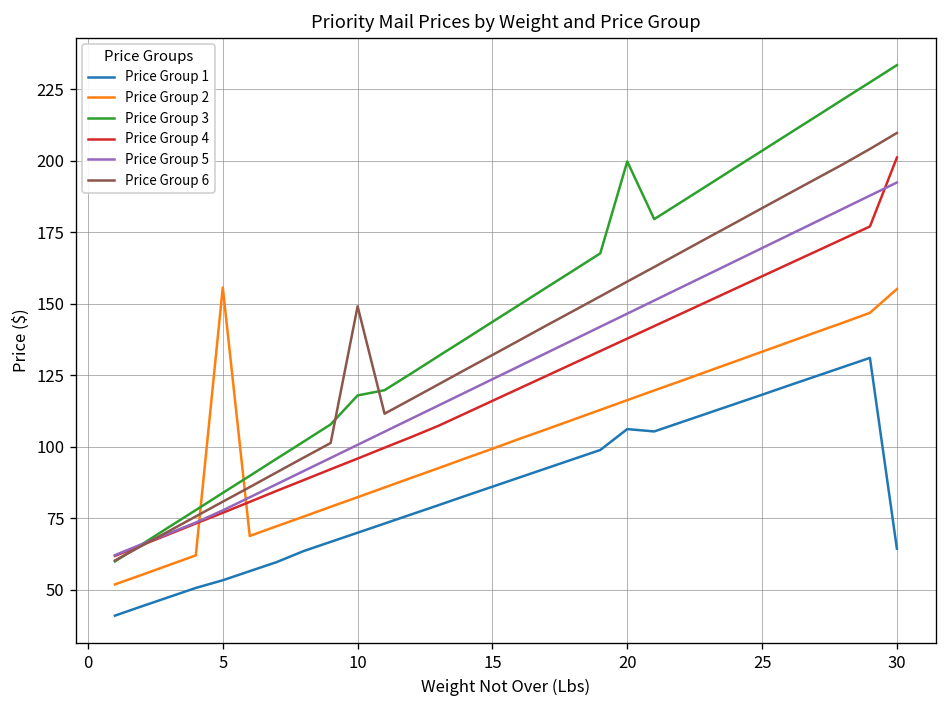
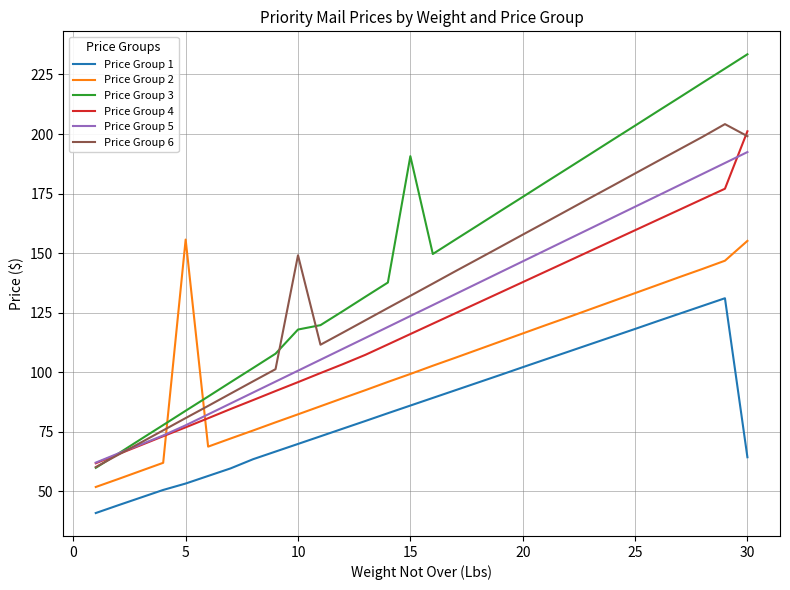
  {
    "Price Group 1": {
      "5": 53,
      "10": 70,
      "15": 86,
-     "20": 106,
+     "20": 102,
      "25": 118,
      "30": 64
    },
    "Price Group 2": {
      "5": 156,
      "10": 82,
      "15": 99,
      "20": 116,
      "25": 133,
      "30": 155
    },
    "Price Group 3": {
      "5": 84,
      "10": 118,
-     "15": 144,
-     "20": 200,
+     "15": 191,
+     "20": 174,
      "25": 204,
      "30": 233
    },
    "Price Group 4": {
      "10": 96,
      "15": 116,
      "20": 138,
      "25": 160,
      "30": 201
    },
    "Price Group 5": {
      "10": 101,
      "15": 124,
      "20": 147,
      "25": 169,
      "30": 192
    },
    "Price Group 6": {
      "5": 81,
      "10": 149,
      "15": 132,
      "20": 158,
      "25": 183,
-     "30": 210
+     "30": 199
    }
  }
